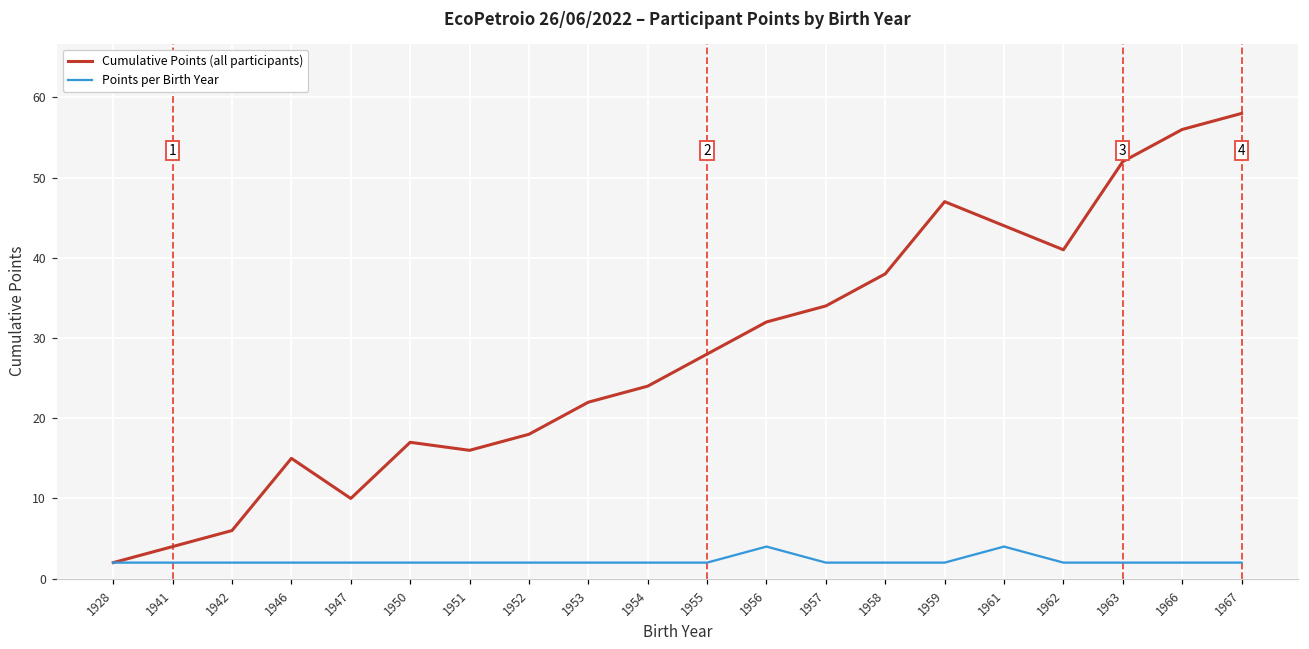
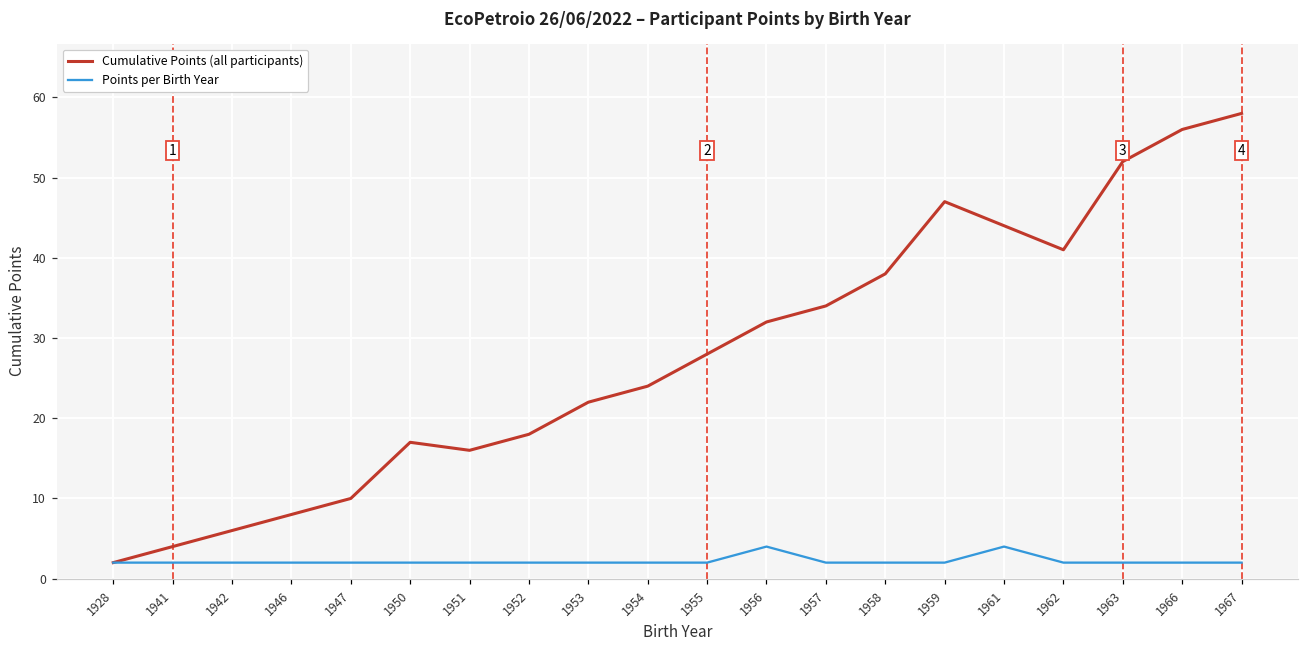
  {
    "Cumulative Points (all participants)": {
      "1941": 4,
      "1942": 6,
-     "1946": 15,
+     "1946": 8,
      "1947": 10,
      "1950": 17,
      "1951": 16,
      "1952": 18,
      "1953": 22,
      "1954": 24,
      "1955": 28,
      "1956": 32,
      "1957": 34,
      "1958": 38,
      "1959": 47,
      "1961": 44,
      "1962": 41,
      "1966": 56,
      "1967": 58
    },
    "Points per Birth Year": {
      "1941": 2,
      "1942": 2,
      "1946": 2,
      "1947": 2,
      "1950": 2,
      "1951": 2,
      "1952": 2,
      "1953": 2,
      "1954": 2,
      "1955": 2,
      "1956": 4,
      "1957": 2,
      "1958": 2,
      "1959": 2,
      "1961": 4,
      "1962": 2,
      "1963": 2,
      "1966": 2,
      "1967": 2
    }
  }
